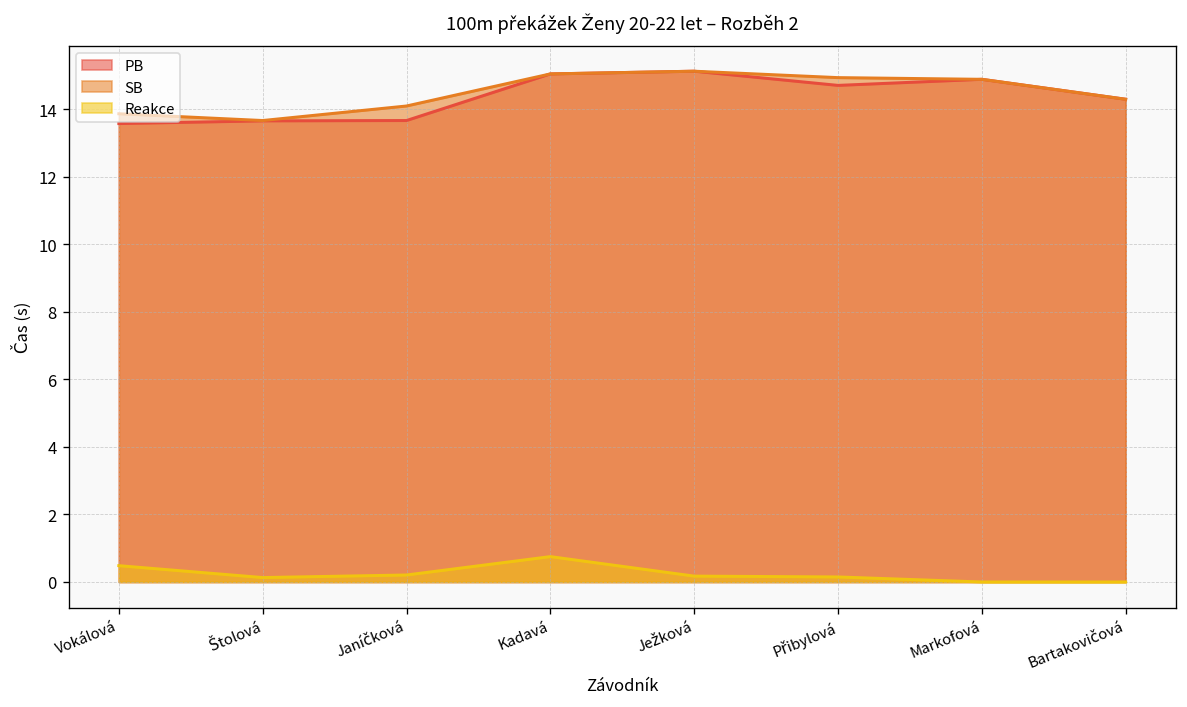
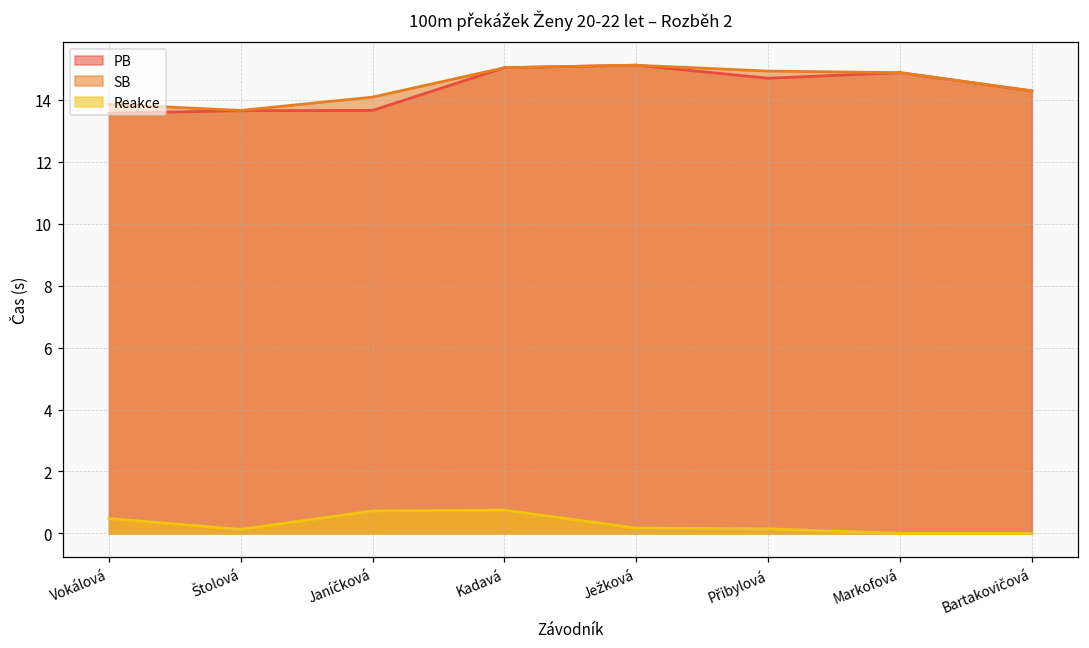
  {
    "Reakce": {
      "Vokálová": 0.5,
      "Štolová": 0.1,
-     "Janíčková": 0.2,
+     "Janíčková": 0.7,
      "Kadavá": 0.8,
      "Ježková": 0.2,
      "Přibylová": 0.1,
      "Markofová": 0.0,
      "Bartakovičová": 0.0
    }
  }
